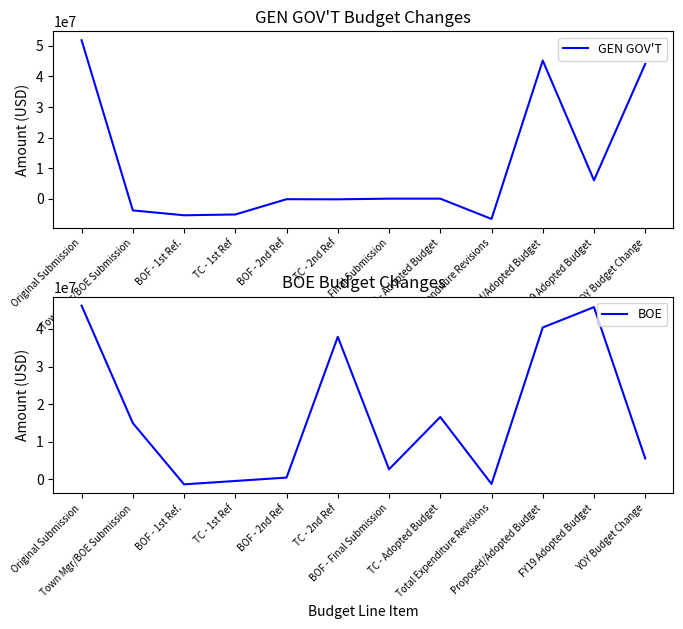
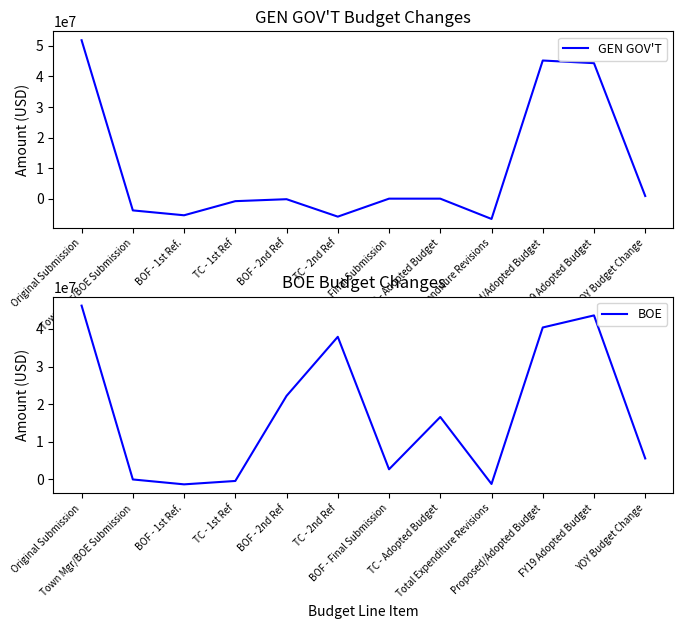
  {
    "GEN GOV'T Budget Changes": {
      "Original Submission": 52000000,
      "BOF - 1st Ref.": -5000000,
-     "TC - 1st Ref": -5000000,
+     "TC - 1st Ref": -1000000,
      "BOF - 2nd Ref": 0,
-     "TC - 2nd Ref": 0,
+     "TC - 2nd Ref": -6000000,
      "TC - Adopted Budget": 0,
-     "FY19 Adopted Budget": 6000000,
-     "YOY Budget Change": 44000000
+     "FY19 Adopted Budget": 44000000,
+     "YOY Budget Change": 1000000
    },
    "BOE Budget Changes": {
      "Original Submission": 46000000,
-     "Town Mgr/BOE Submission": 15000000,
+     "Town Mgr/BOE Submission": 0,
      "BOF - 1st Ref.": -1000000,
      "TC - 1st Ref": 0,
-     "BOF - 2nd Ref": 1000000,
+     "BOF - 2nd Ref": 22000000,
      "TC - 2nd Ref": 38000000,
      "BOF - Final Submission": 3000000,
      "TC - Adopted Budget": 17000000,
      "Total Expenditure Revisions": -1000000,
      "Proposed/Adopted Budget": 40000000,
-     "FY19 Adopted Budget": 46000000,
+     "FY19 Adopted Budget": 44000000,
      "YOY Budget Change": 6000000
    }
  }
